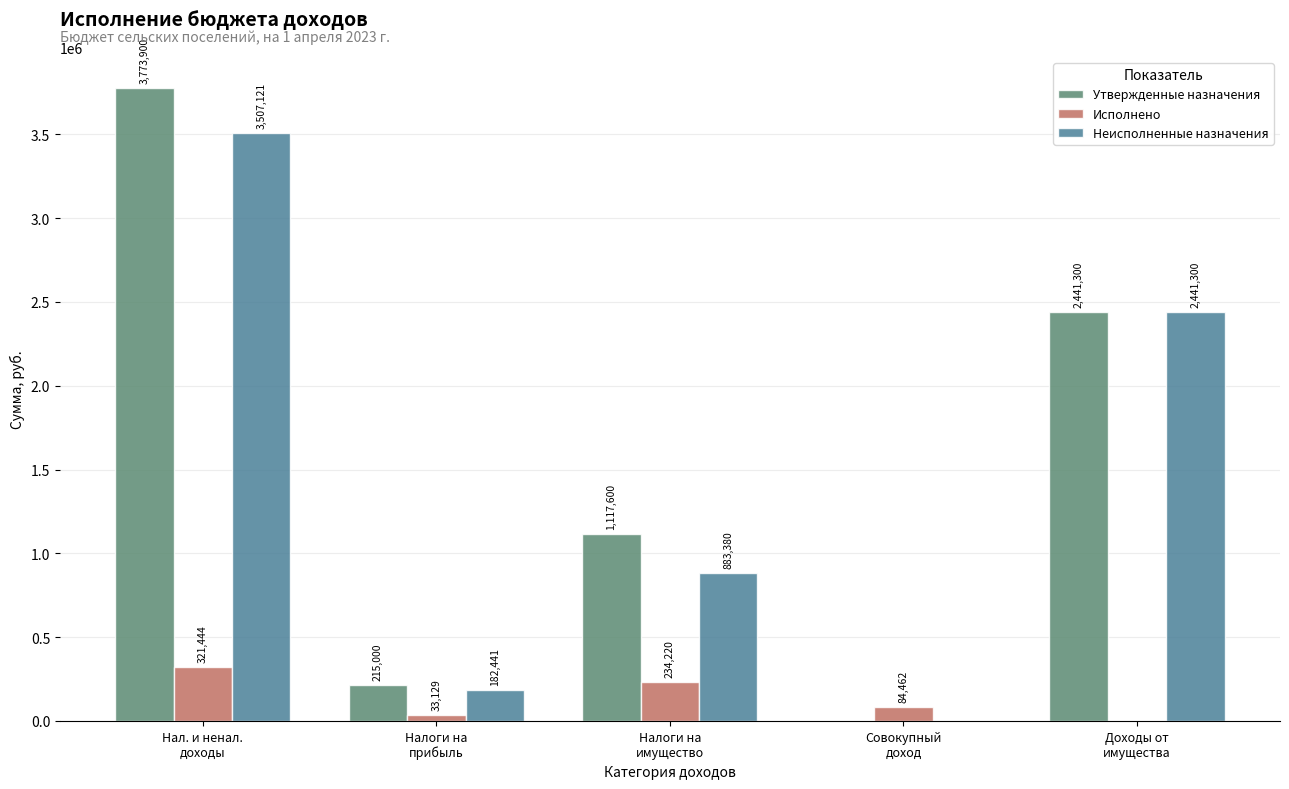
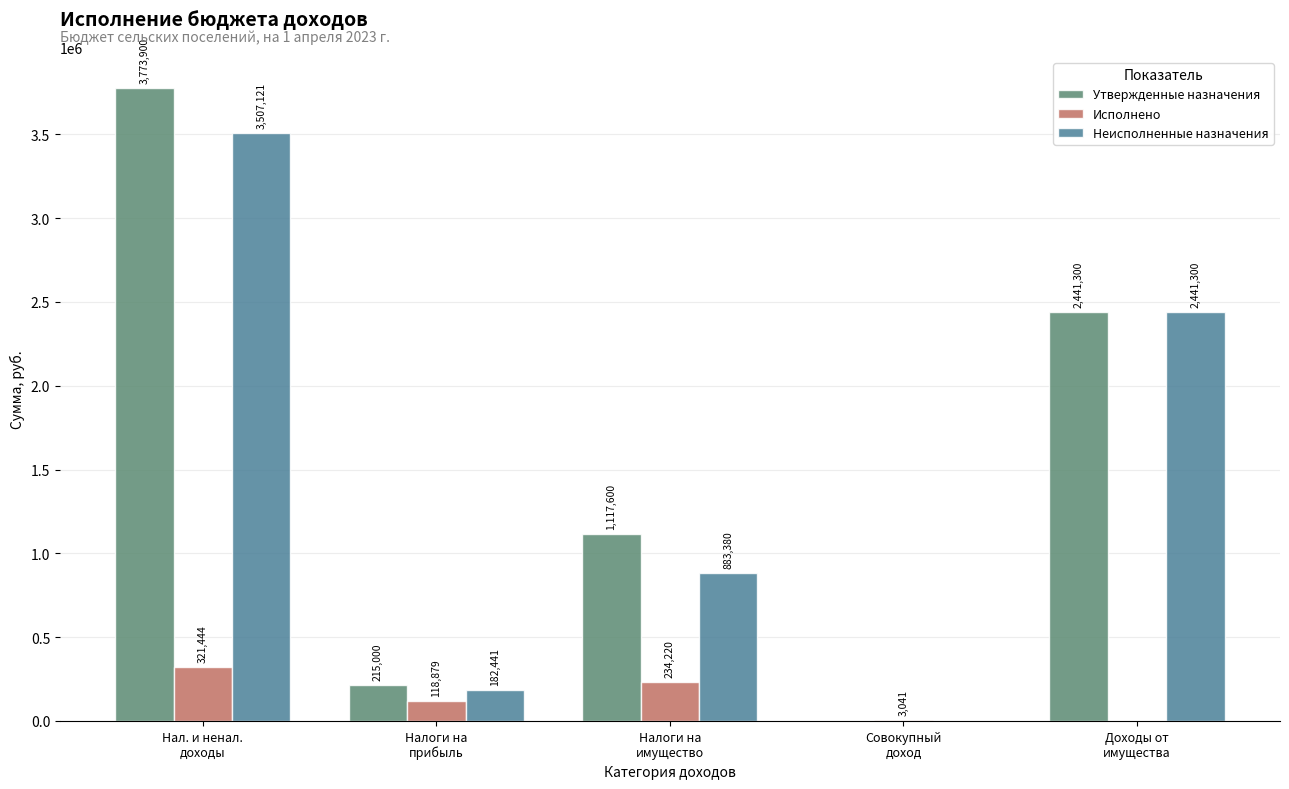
  {
    "Исполнено": {
      "Нал. и ненал. доходы": "321,444",
-     "Налоги на прибыль": "33,129",
+     "Налоги на прибыль": "118,879",
      "Налоги на имущество": "234,220",
-     "Совокупный доход": "84,462"
+     "Совокупный доход": "3,041"
    }
  }
